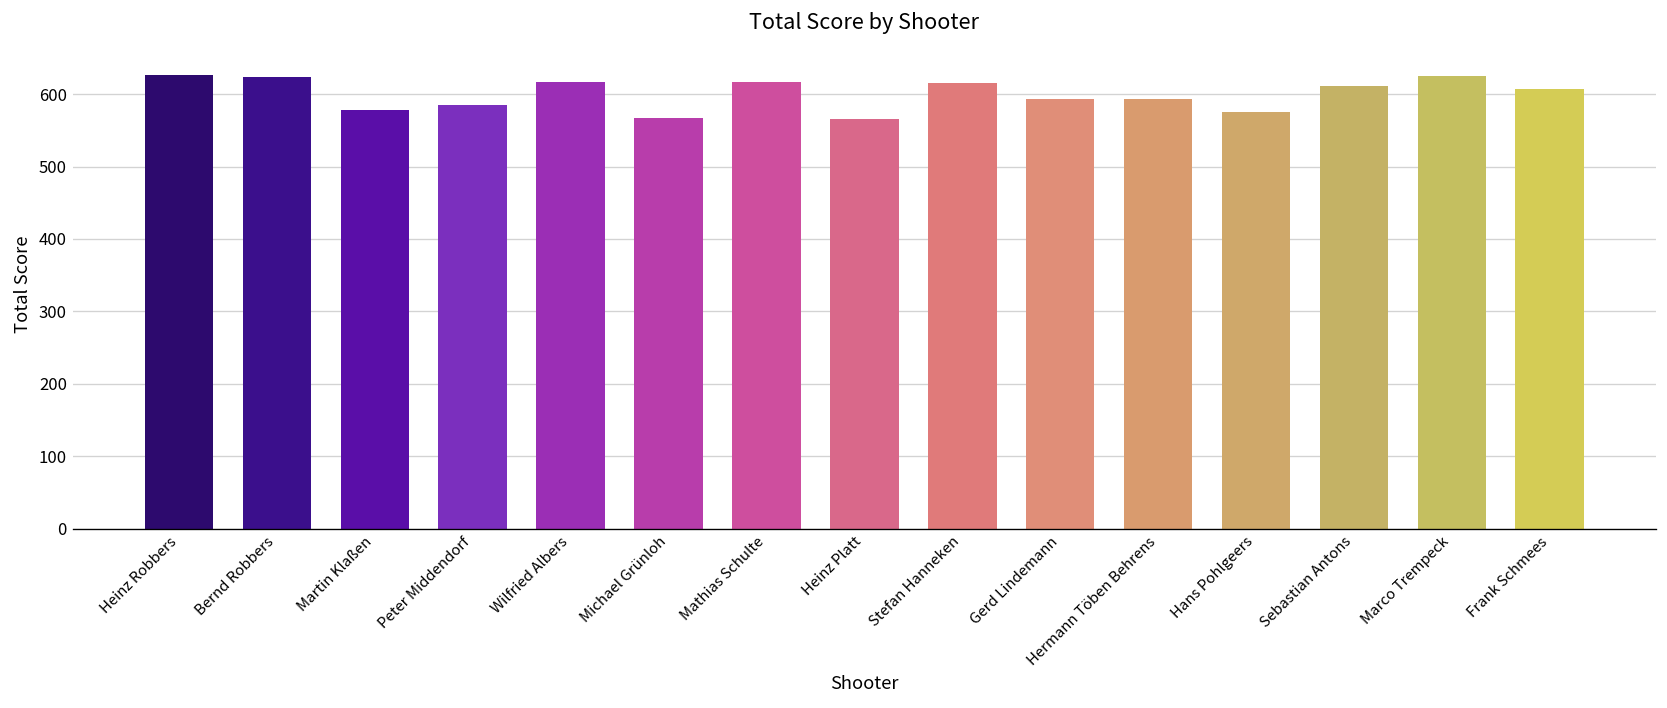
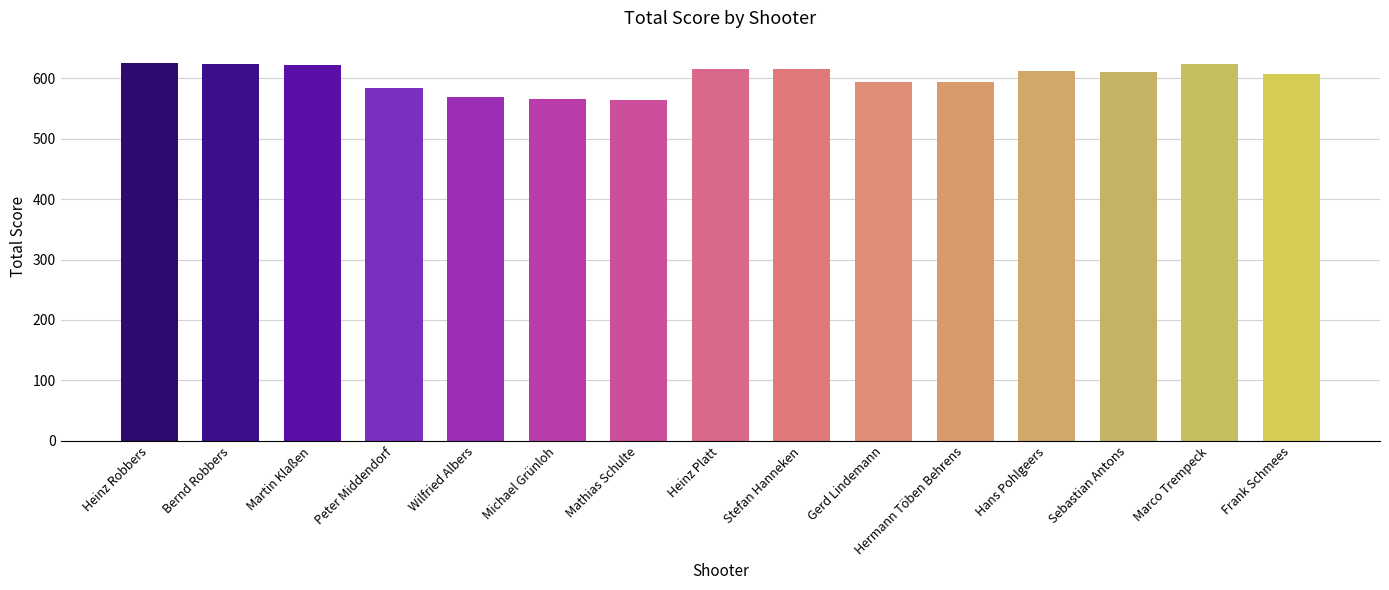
  {
    "Heinz Robbers": 630,
    "Bernd Robbers": 620,
-   "Martin Klaßen": 580,
+   "Martin Klaßen": 620,
    "Peter Middendorf": 580,
-   "Wilfried Albers": 620,
+   "Wilfried Albers": 570,
    "Michael Grünloh": 570,
-   "Mathias Schulte": 620,
-   "Heinz Platt": 570,
+   "Mathias Schulte": 560,
+   "Heinz Platt": 620,
    "Stefan Hanneken": 610,
    "Gerd Lindemann": 590,
    "Hermann Töben Behrens": 590,
-   "Hans Pohlgeers": 580,
+   "Hans Pohlgeers": 610,
    "Sebastian Antons": 610,
    "Marco Trempeck": 620,
    "Frank Schmees": 610
  }
